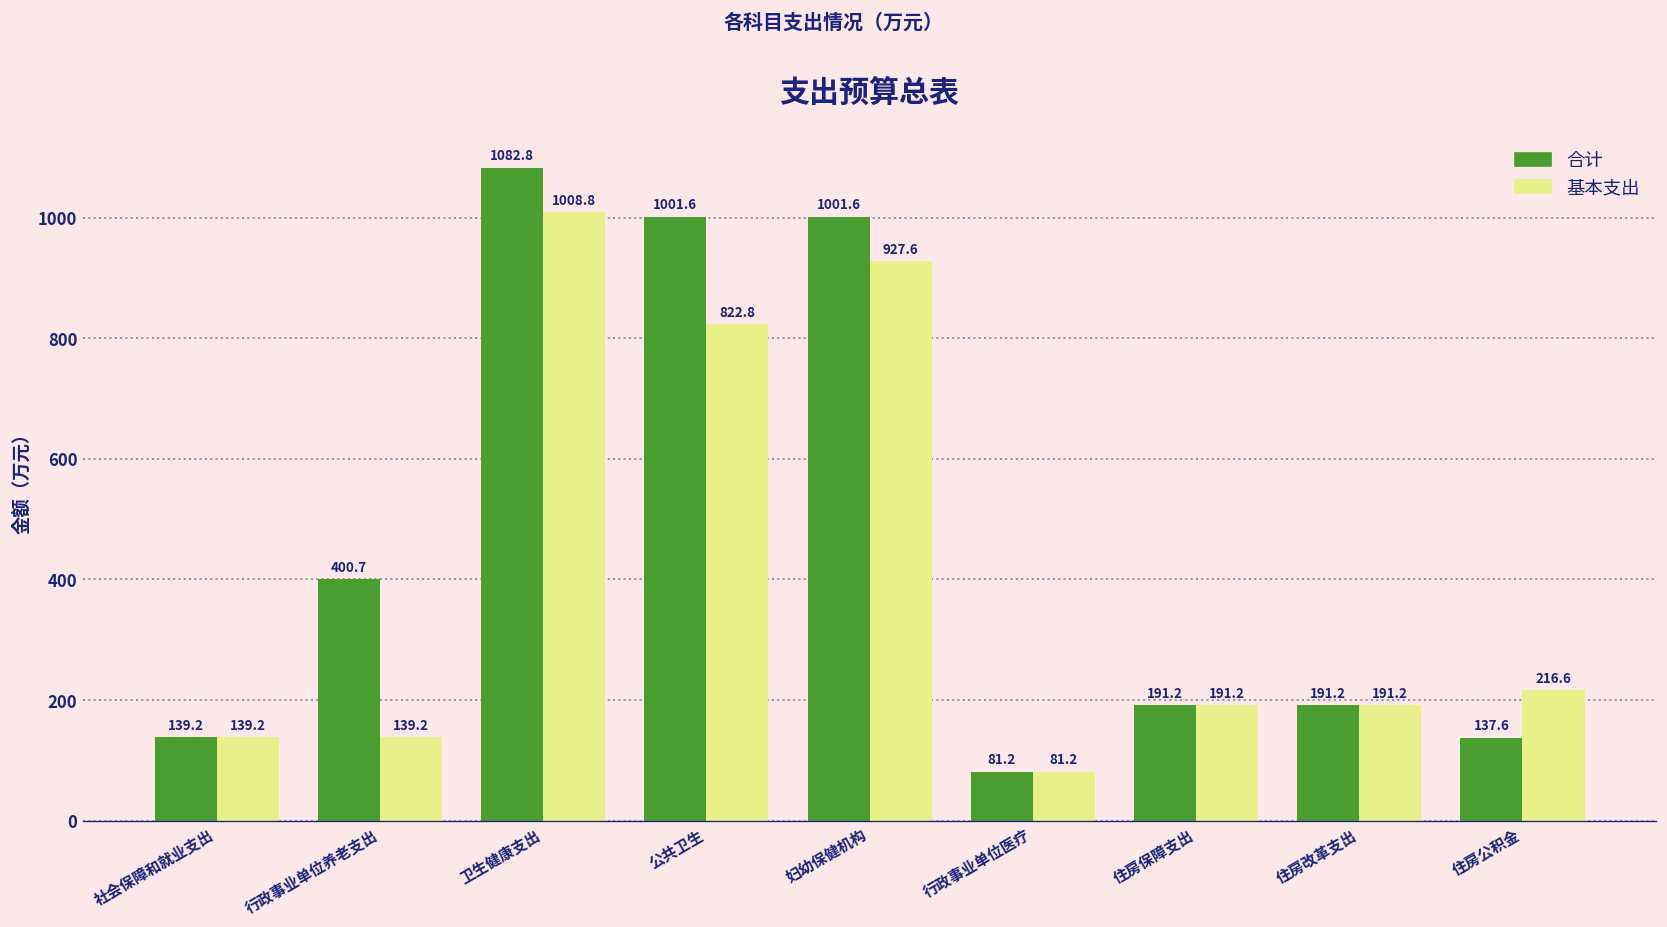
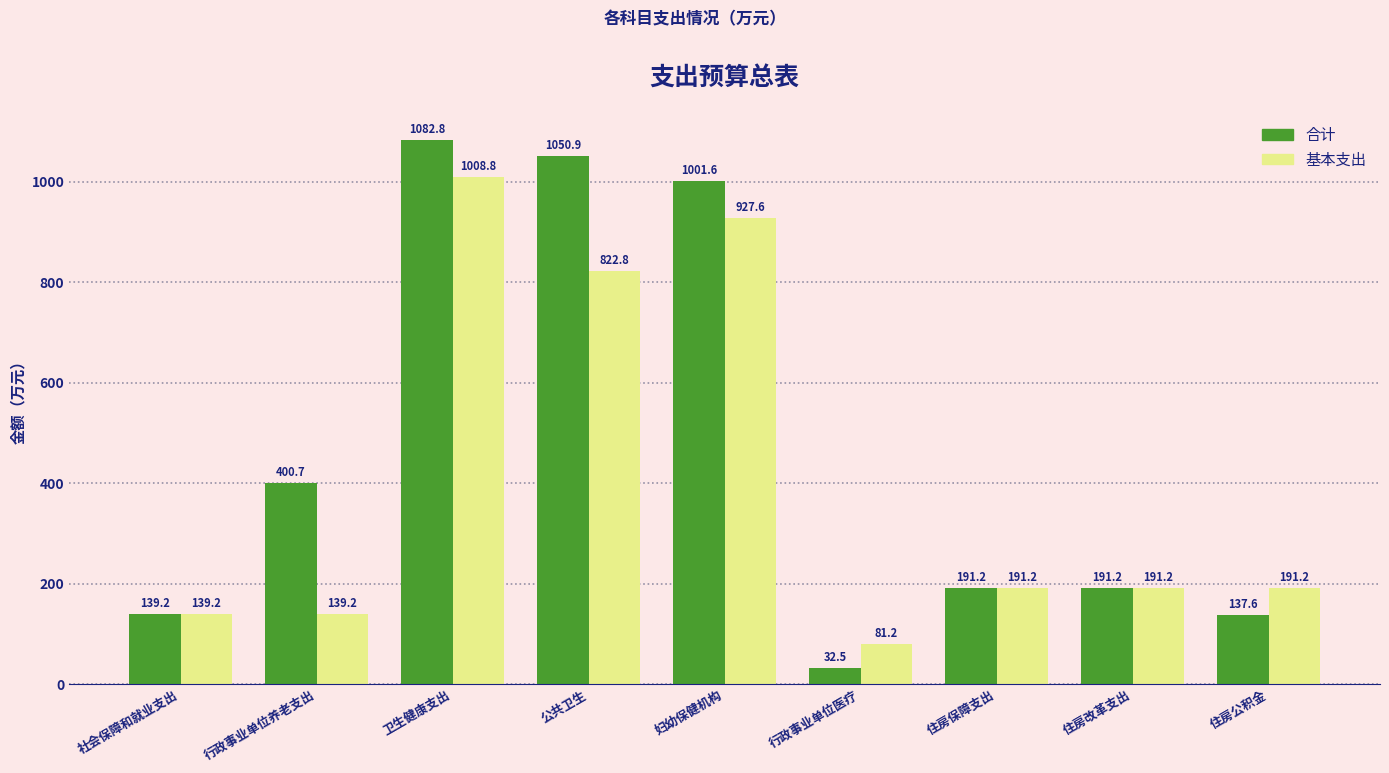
  {
    "合计": {
      "社会保障和就业支出": 139.2,
      "行政事业单位养老支出": 400.7,
      "卫生健康支出": 1082.8,
-     "公共卫生": 1001.6,
+     "公共卫生": 1050.9,
      "妇幼保健机构": 1001.6,
-     "行政事业单位医疗": 81.2,
+     "行政事业单位医疗": 32.5,
      "住房保障支出": 191.2,
      "住房改革支出": 191.2,
      "住房公积金": 137.6
    },
    "基本支出": {
      "社会保障和就业支出": 139.2,
      "行政事业单位养老支出": 139.2,
      "卫生健康支出": 1008.8,
      "公共卫生": 822.8,
      "妇幼保健机构": 927.6,
      "行政事业单位医疗": 81.2,
      "住房保障支出": 191.2,
      "住房改革支出": 191.2,
-     "住房公积金": 216.6
+     "住房公积金": 191.2
    }
  }
